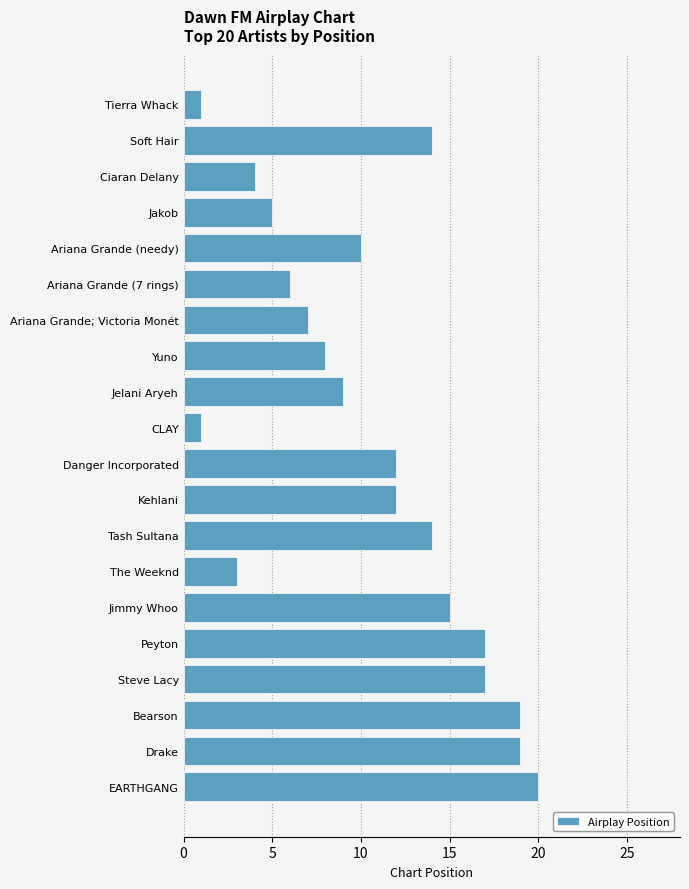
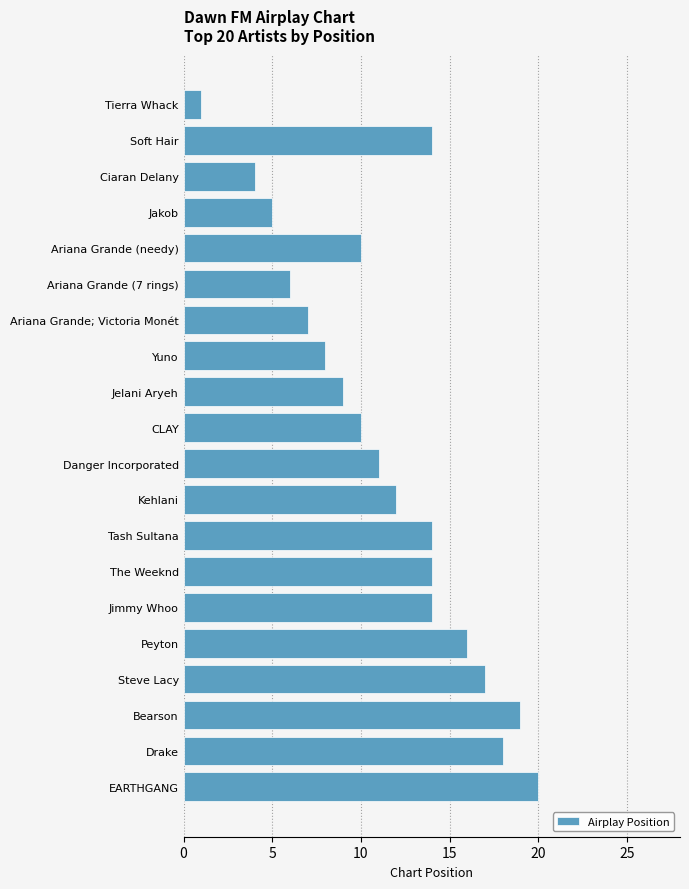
  {
    "Tierra Whack": 1,
    "Soft Hair": 14,
    "Ciaran Delany": 4,
    "Jakob": 5,
    "Ariana Grande (needy)": 10,
    "Ariana Grande (7 rings)": 6,
    "Ariana Grande; Victoria Monét": 7,
    "Yuno": 8,
    "Jelani Aryeh": 9,
-   "CLAY": 1,
-   "Danger Incorporated": 12,
+   "CLAY": 10,
+   "Danger Incorporated": 11,
    "Kehlani": 12,
    "Tash Sultana": 14,
-   "The Weeknd": 3,
-   "Jimmy Whoo": 15,
-   "Peyton": 17,
+   "The Weeknd": 14,
+   "Jimmy Whoo": 14,
+   "Peyton": 16,
    "Steve Lacy": 17,
    "Bearson": 19,
-   "Drake": 19,
+   "Drake": 18,
    "EARTHGANG": 20
  }
